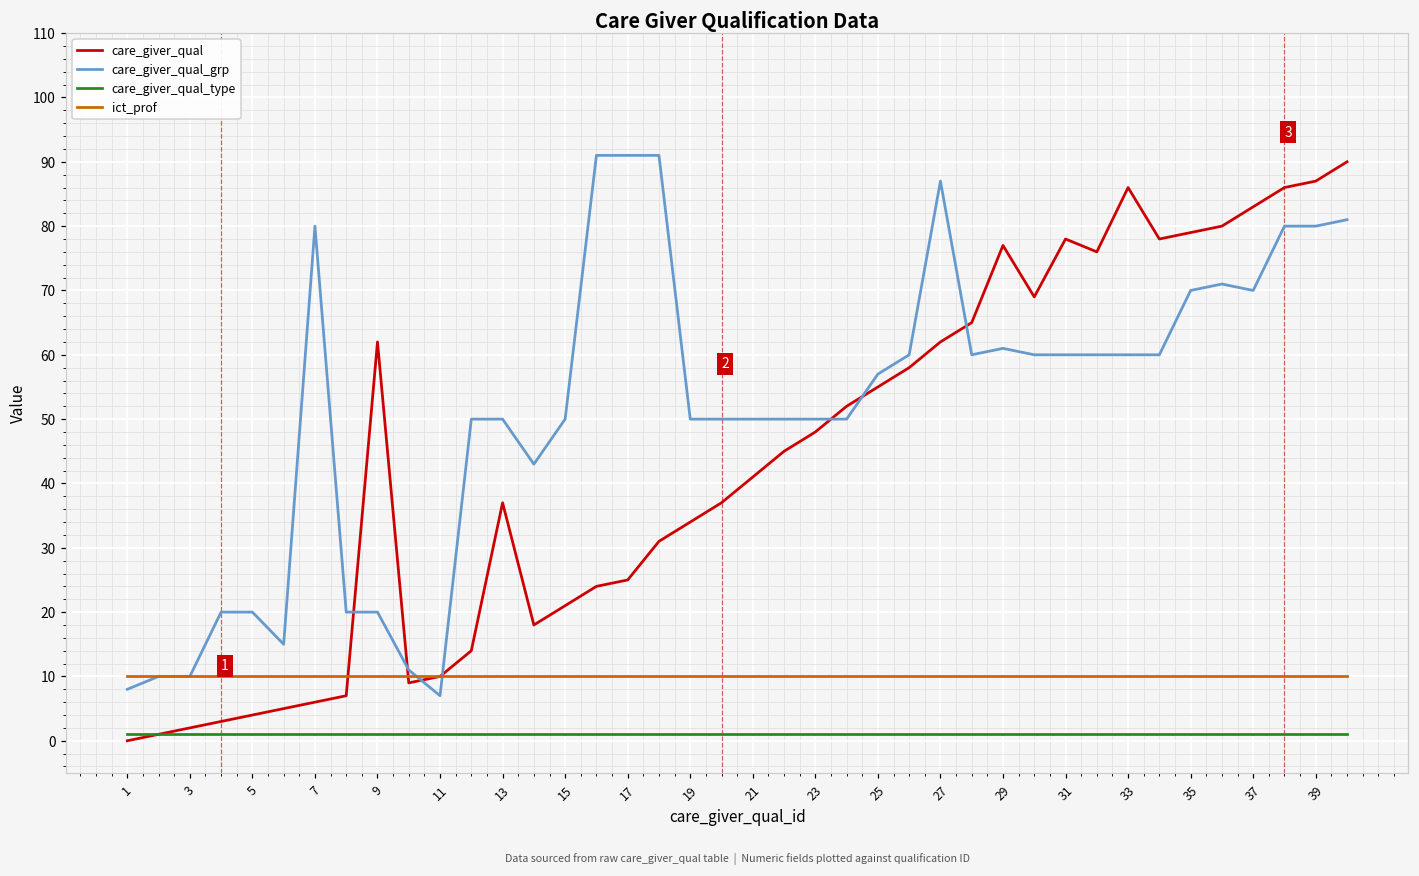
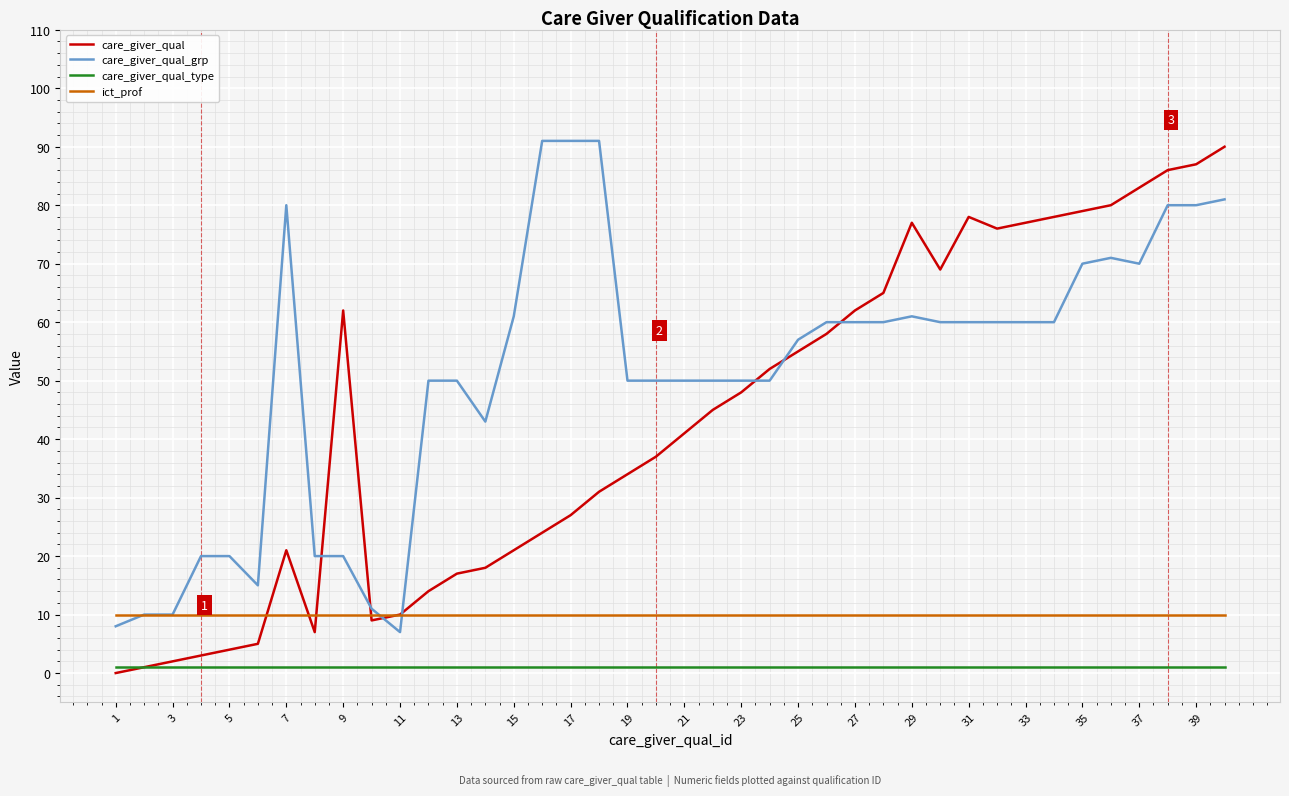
  {
    "care_giver_qual": {
      "1": 0,
      "3": 2,
      "5": 4,
-     "7": 6,
+     "7": 21,
      "9": 62,
-     "13": 37,
+     "13": 17,
      "15": 21,
-     "17": 25,
+     "17": 27,
      "19": 34,
      "21": 41,
      "23": 48,
      "25": 55,
      "27": 62,
      "29": 77,
      "31": 78,
-     "33": 86,
+     "33": 77,
      "35": 79,
      "37": 83,
      "39": 87
    },
    "care_giver_qual_grp": {
      "1": 8,
      "5": 20,
      "7": 80,
      "9": 20,
      "11": 7,
      "13": 50,
-     "15": 50,
+     "15": 61,
      "17": 91,
      "19": 50,
      "21": 50,
      "23": 50,
      "25": 57,
-     "27": 87,
+     "27": 60,
      "29": 61,
      "31": 60,
      "33": 60,
      "35": 70,
      "37": 70,
      "39": 80
    },
    "care_giver_qual_type": {
      "1": 1,
      "3": 1,
      "5": 1,
      "7": 1,
      "9": 1,
      "11": 1,
      "13": 1,
      "15": 1,
      "17": 1,
      "19": 1,
      "21": 1,
      "23": 1,
      "25": 1,
      "27": 1,
      "29": 1,
      "31": 1,
      "33": 1,
      "35": 1,
      "37": 1,
      "39": 1
    },
    "ict_prof": {
      "1": 10,
      "5": 10,
      "7": 10,
      "9": 10,
      "13": 10,
      "15": 10,
      "17": 10,
      "19": 10,
      "21": 10,
      "23": 10,
      "25": 10,
      "27": 10,
      "29": 10,
      "31": 10,
      "33": 10,
      "35": 10,
      "37": 10,
      "39": 10
    }
  }
